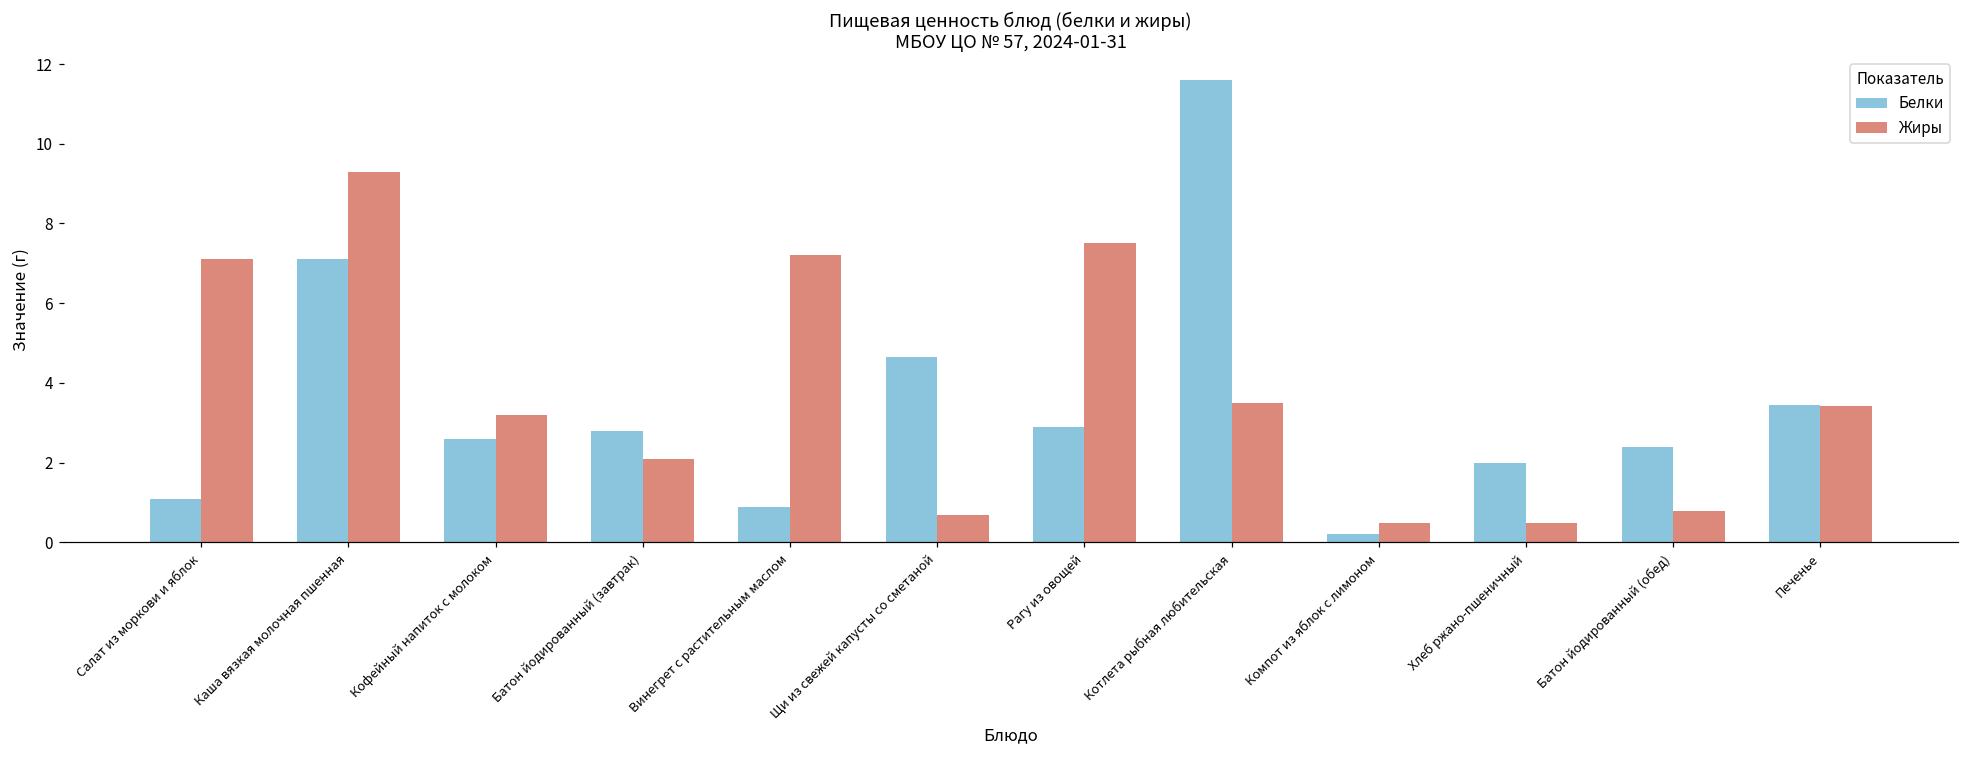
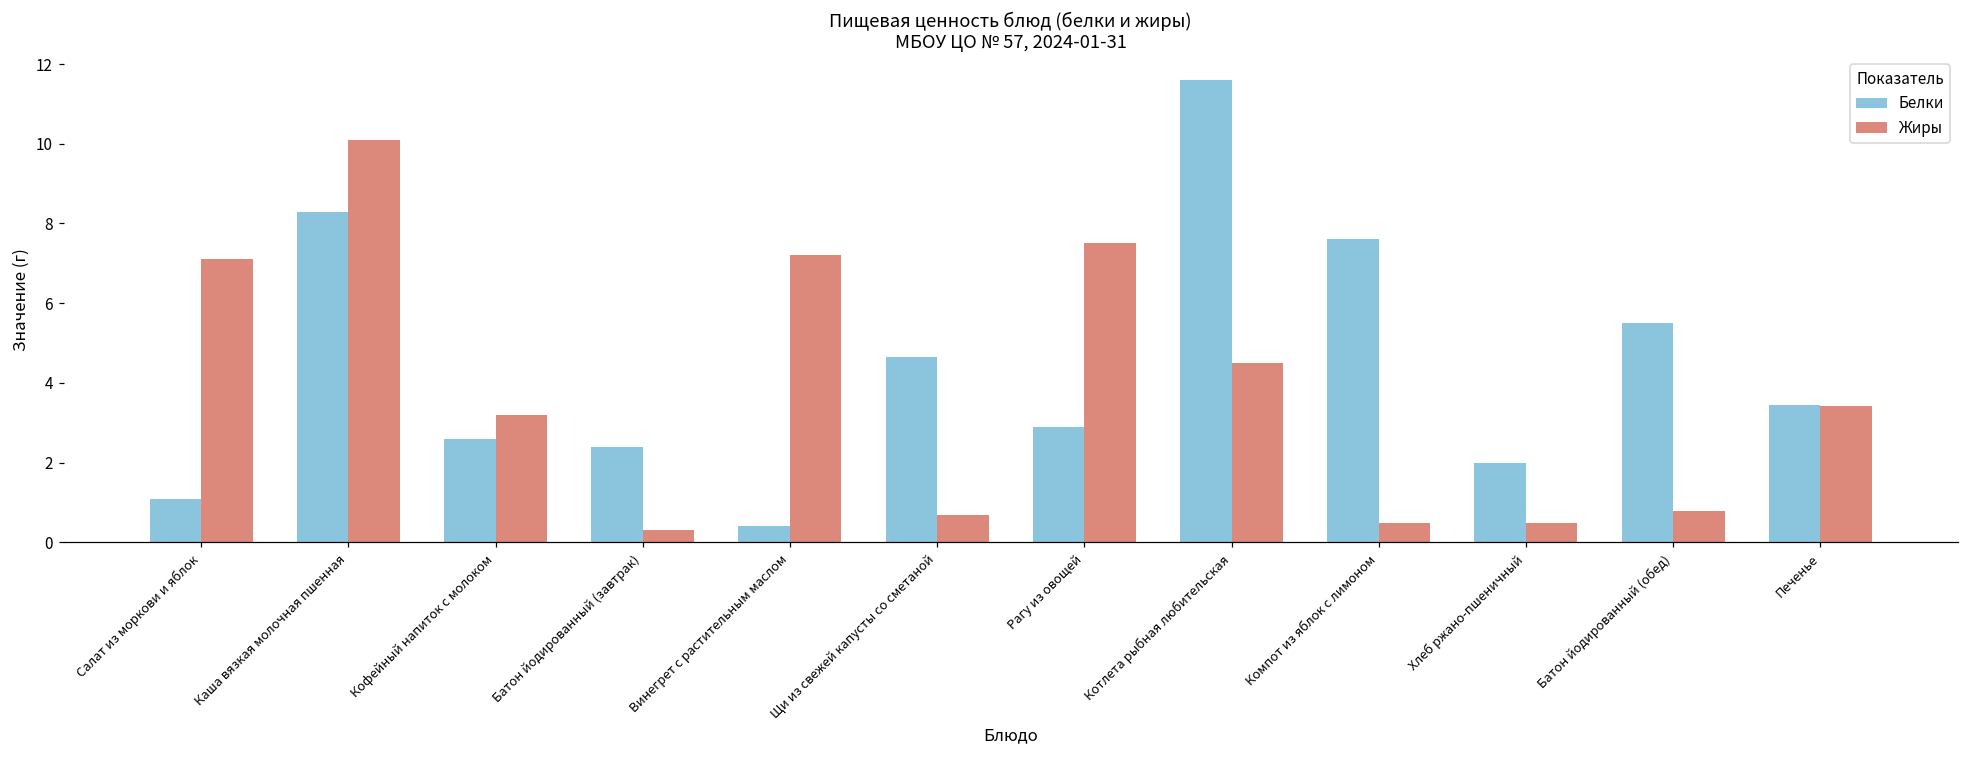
  {
    "Белки": {
      "Салат из моркови и яблок": 1.1,
-     "Каша вязкая молочная пшенная": 7.1,
+     "Каша вязкая молочная пшенная": 8.3,
      "Кофейный напиток с молоком": 2.6,
-     "Батон йодированный (завтрак)": 2.8,
-     "Винегрет с растительным маслом": 0.9,
+     "Батон йодированный (завтрак)": 2.4,
+     "Винегрет с растительным маслом": 0.4,
      "Щи из свежей капусты со сметаной": 4.6,
      "Рагу из овощей": 2.9,
      "Котлета рыбная любительская": 11.6,
-     "Компот из яблок с лимоном": 0.2,
+     "Компот из яблок с лимоном": 7.6,
      "Хлеб ржано-пшеничный": 2.0,
-     "Батон йодированный (обед)": 2.4,
+     "Батон йодированный (обед)": 5.5,
      "Печенье": 3.5
    },
    "Жиры": {
      "Салат из моркови и яблок": 7.1,
-     "Каша вязкая молочная пшенная": 9.3,
+     "Каша вязкая молочная пшенная": 10.1,
      "Кофейный напиток с молоком": 3.2,
-     "Батон йодированный (завтрак)": 2.1,
+     "Батон йодированный (завтрак)": 0.3,
      "Винегрет с растительным маслом": 7.2,
      "Щи из свежей капусты со сметаной": 0.7,
      "Рагу из овощей": 7.5,
-     "Котлета рыбная любительская": 3.5,
+     "Котлета рыбная любительская": 4.5,
      "Компот из яблок с лимоном": 0.5,
      "Хлеб ржано-пшеничный": 0.5,
      "Батон йодированный (обед)": 0.8,
      "Печенье": 3.4
    }
  }
